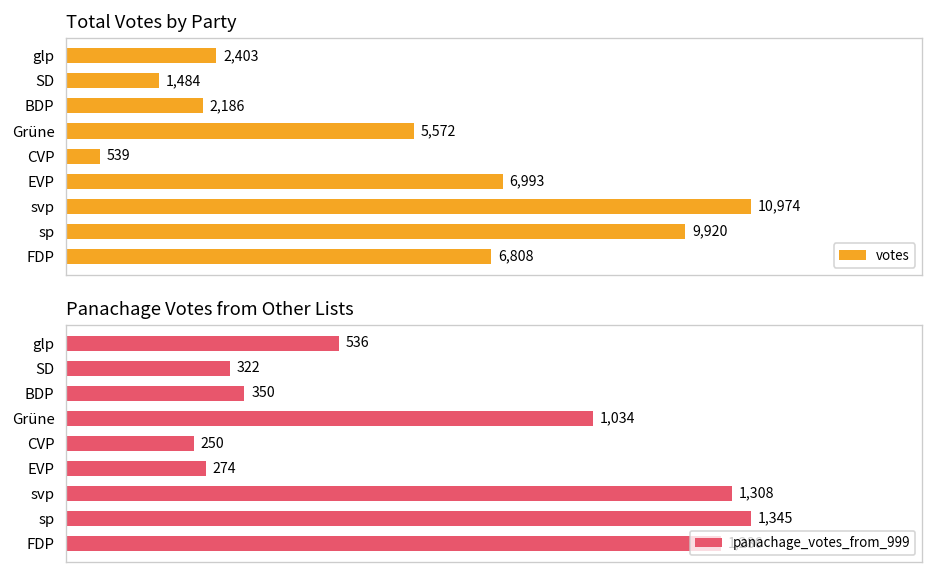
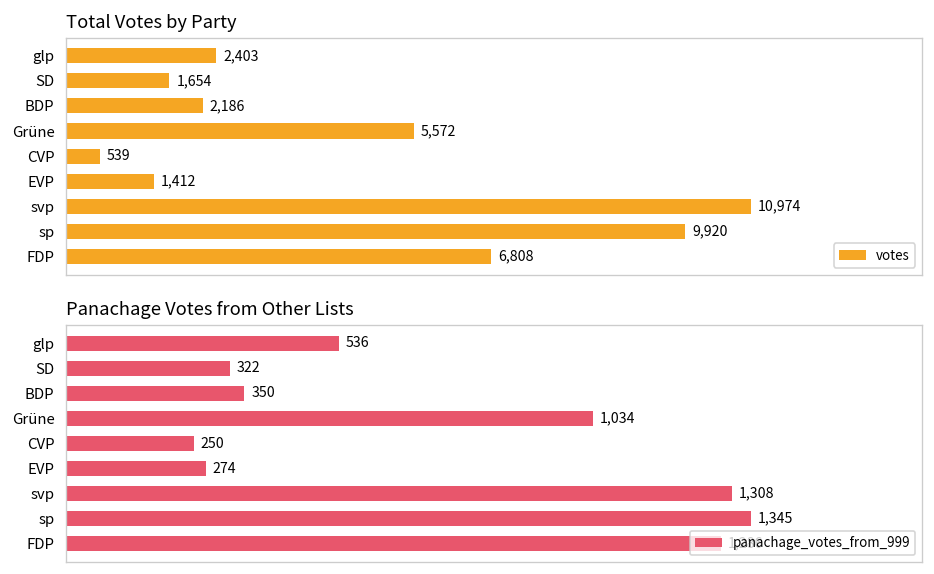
  {
    "Total Votes by Party": {
      "glp": "2,403",
-     "SD": "1,484",
+     "SD": "1,654",
      "BDP": "2,186",
      "Grüne": "5,572",
      "CVP": "539",
-     "EVP": "6,993",
+     "EVP": "1,412",
      "svp": "10,974",
      "sp": "9,920",
      "FDP": "6,808"
    },
    "Panachage Votes from Other Lists": {
      "glp": "536",
      "SD": "322",
      "BDP": "350",
      "Grüne": "1,034",
      "CVP": "250",
      "EVP": "274",
      "svp": "1,308",
      "sp": "1,345"
    }
  }
